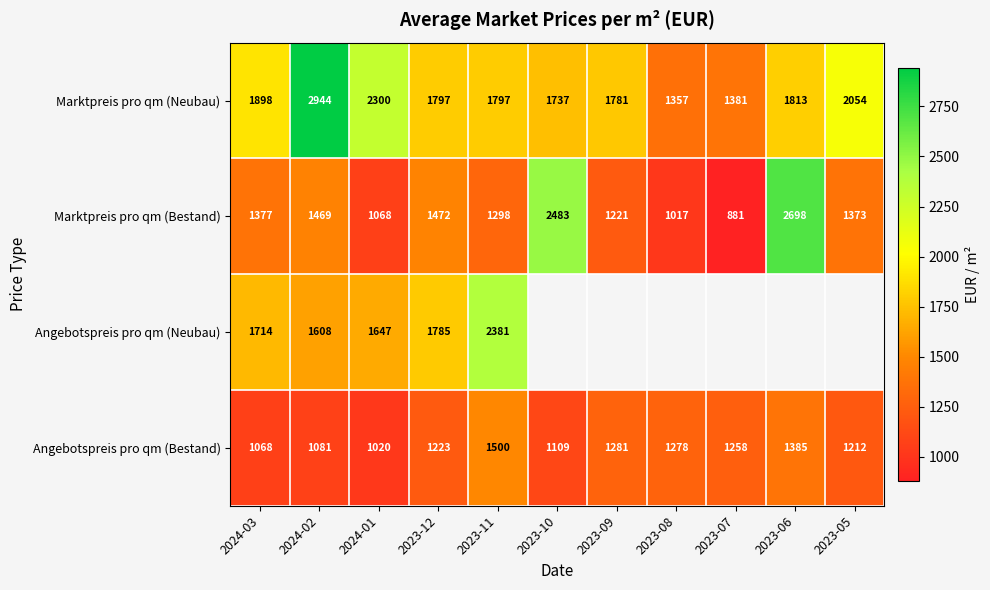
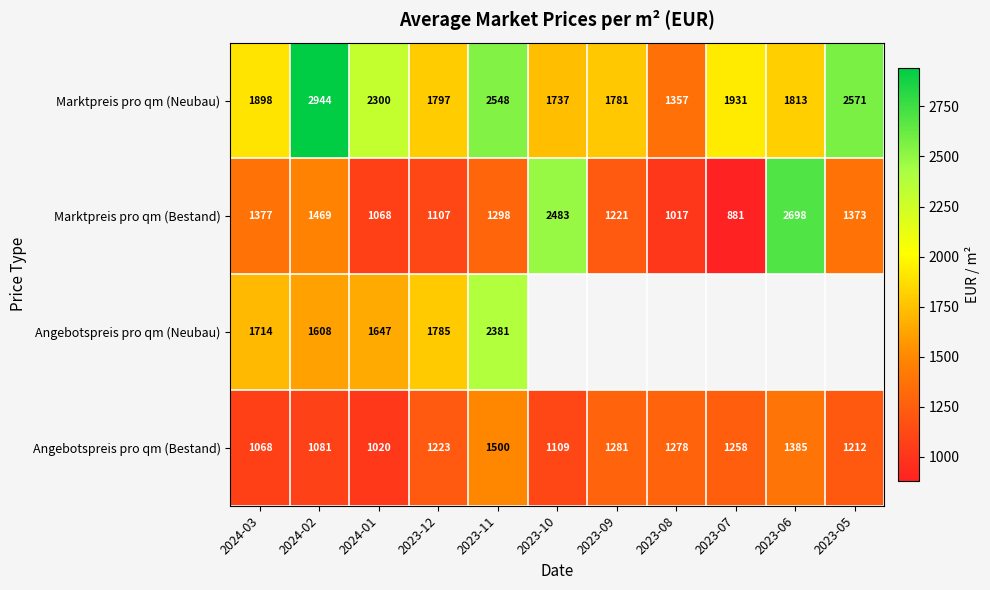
  {
    "Marktpreis pro qm (Neubau)": {
      "2024-03": 1898,
      "2024-02": 2944,
      "2024-01": 2300,
      "2023-12": 1797,
-     "2023-11": 1797,
+     "2023-11": 2548,
      "2023-10": 1737,
      "2023-09": 1781,
      "2023-08": 1357,
-     "2023-07": 1381,
+     "2023-07": 1931,
      "2023-06": 1813,
-     "2023-05": 2054
+     "2023-05": 2571
    },
    "Marktpreis pro qm (Bestand)": {
      "2024-03": 1377,
      "2024-02": 1469,
      "2024-01": 1068,
-     "2023-12": 1472,
+     "2023-12": 1107,
      "2023-11": 1298,
      "2023-10": 2483,
      "2023-09": 1221,
      "2023-08": 1017,
      "2023-07": 881,
      "2023-06": 2698,
      "2023-05": 1373
    },
    "Angebotspreis pro qm (Neubau)": {
      "2024-03": 1714,
      "2024-02": 1608,
      "2024-01": 1647,
      "2023-12": 1785,
      "2023-11": 2381
    },
    "Angebotspreis pro qm (Bestand)": {
      "2024-03": 1068,
      "2024-02": 1081,
      "2024-01": 1020,
      "2023-12": 1223,
      "2023-11": 1500,
      "2023-10": 1109,
      "2023-09": 1281,
      "2023-08": 1278,
      "2023-07": 1258,
      "2023-06": 1385,
      "2023-05": 1212
    }
  }
